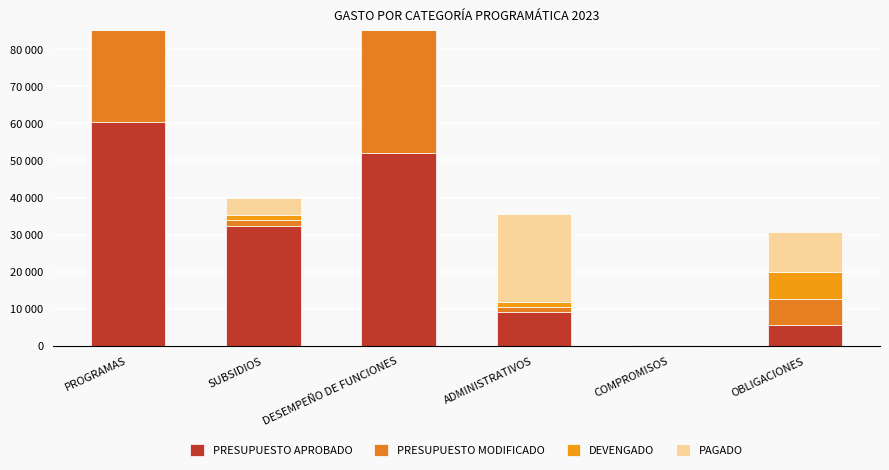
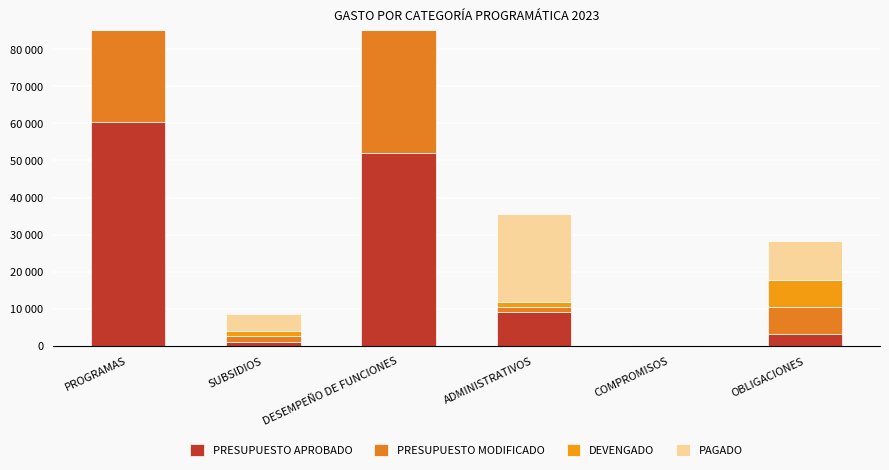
  {
    "PRESUPUESTO APROBADO": {
      "PROGRAMAS": 60000,
-     "SUBSIDIOS": 32000,
+     "SUBSIDIOS": 1000,
      "DESEMPEÑO DE FUNCIONES": 52000,
      "ADMINISTRATIVOS": 9000,
-     "OBLIGACIONES": 6000
+     "OBLIGACIONES": 3000
    },
    "PAGADO": {
      "SUBSIDIOS": 5000,
      "ADMINISTRATIVOS": 24000,
      "OBLIGACIONES": 11000
    }
  }
